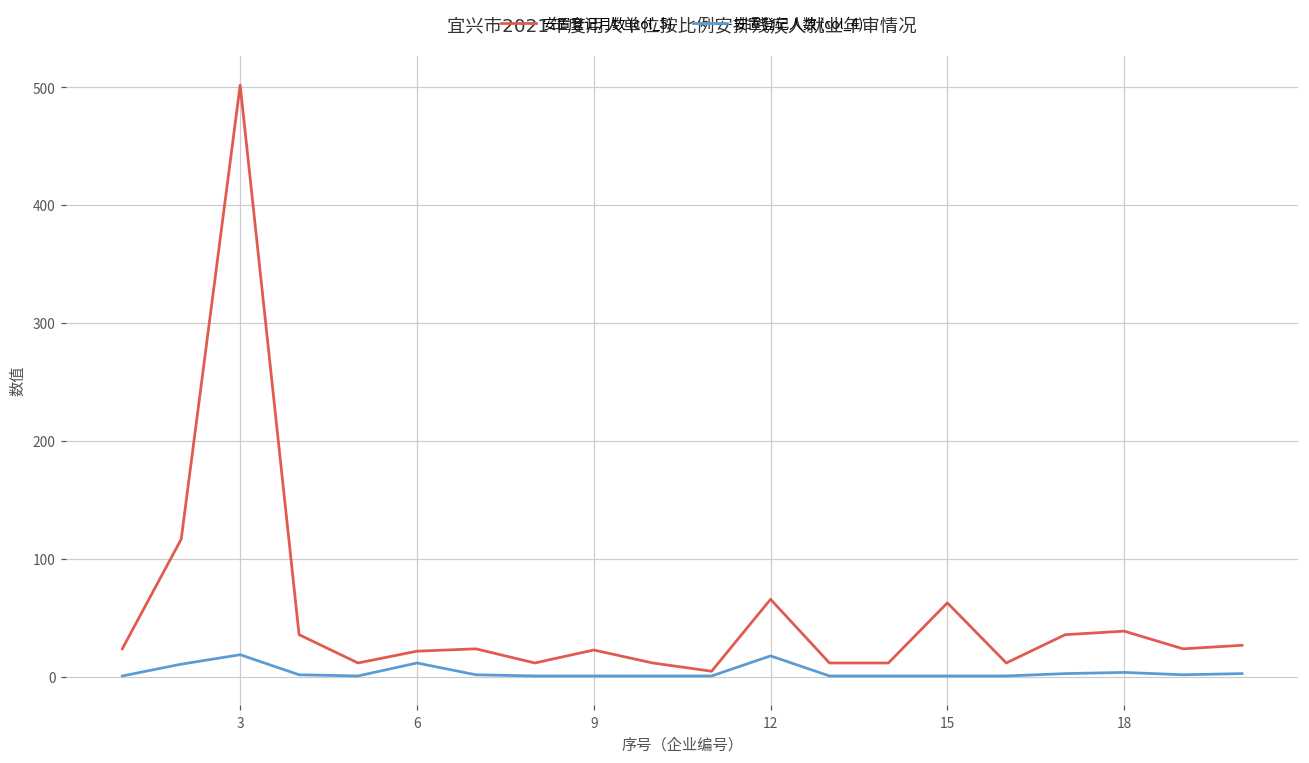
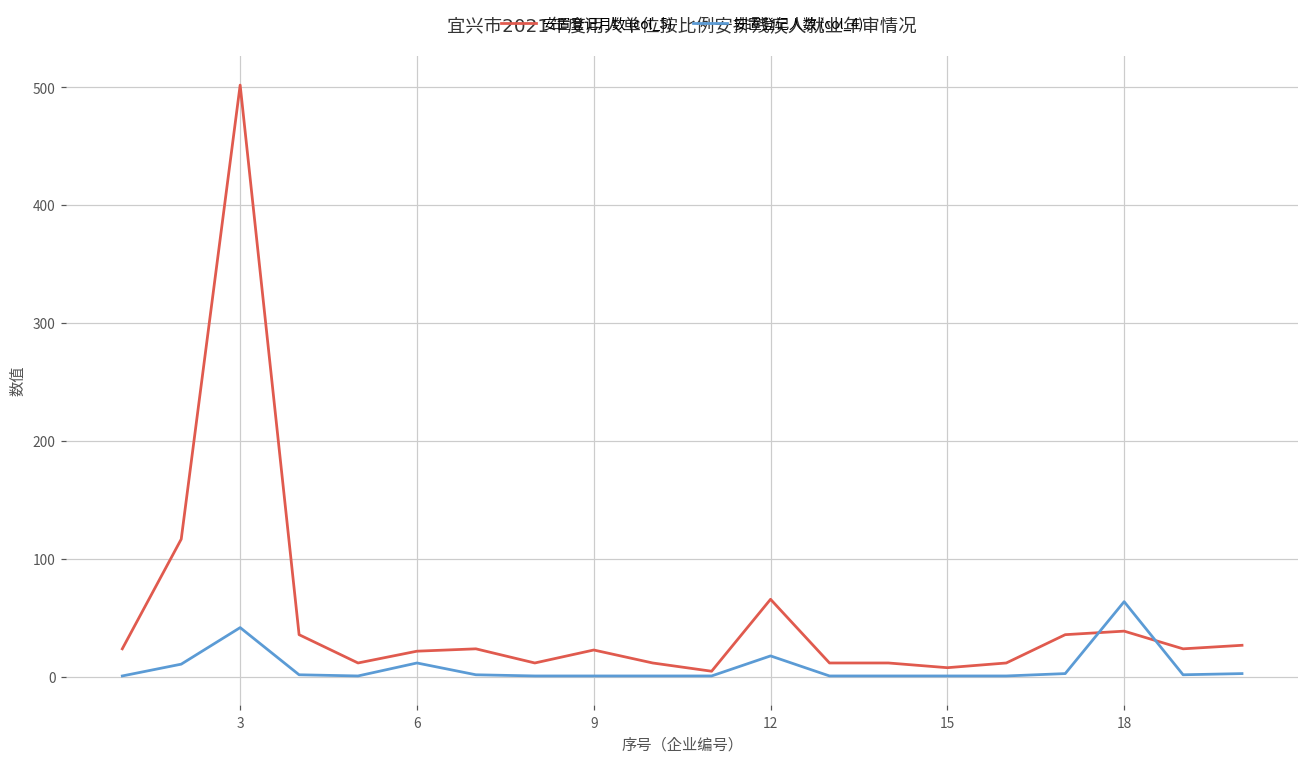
  {
    "安置登记月数 (col_5)": {
      "3": 502,
      "6": 22,
      "9": 23,
      "12": 66,
-     "15": 63,
+     "15": 8,
      "18": 39
    },
    "安置登记人数 (col_4)": {
-     "3": 19,
+     "3": 42,
      "6": 12,
      "9": 1,
      "12": 18,
      "15": 1,
-     "18": 4
+     "18": 64
    }
  }
